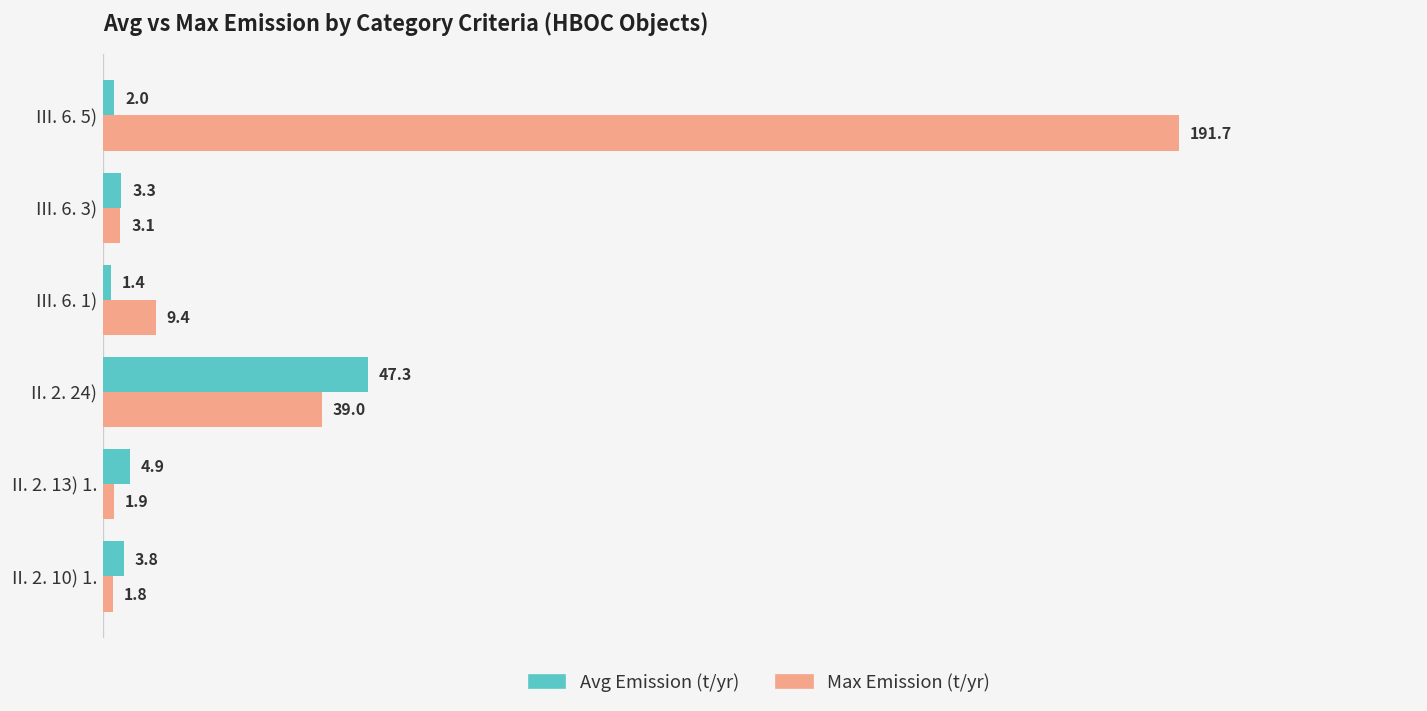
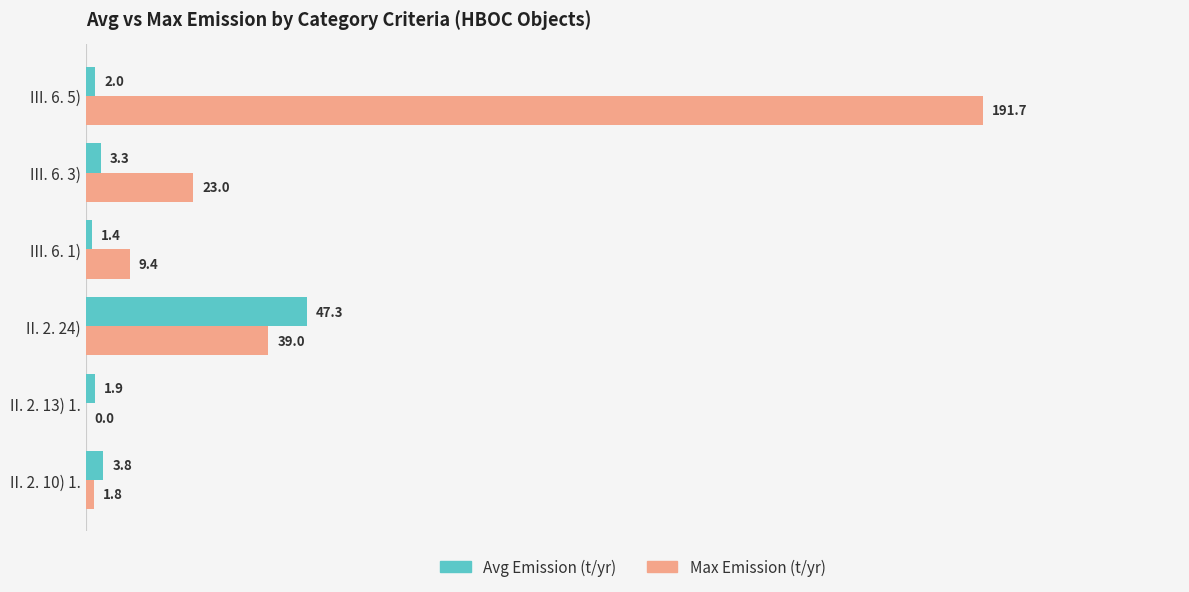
  {
    "Avg Emission (t/yr)": {
      "III. 6. 5)": 2.0,
      "III. 6. 3)": 3.3,
      "III. 6. 1)": 1.4,
      "II. 2. 24)": 47.3,
-     "II. 2. 13) 1.": 4.9,
+     "II. 2. 13) 1.": 1.9,
      "II. 2. 10) 1.": 3.8
    },
    "Max Emission (t/yr)": {
      "III. 6. 5)": 191.7,
-     "III. 6. 3)": 3.1,
+     "III. 6. 3)": 23.0,
      "III. 6. 1)": 9.4,
      "II. 2. 24)": 39.0,
-     "II. 2. 13) 1.": 1.9,
+     "II. 2. 13) 1.": 0.0,
      "II. 2. 10) 1.": 1.8
    }
  }
